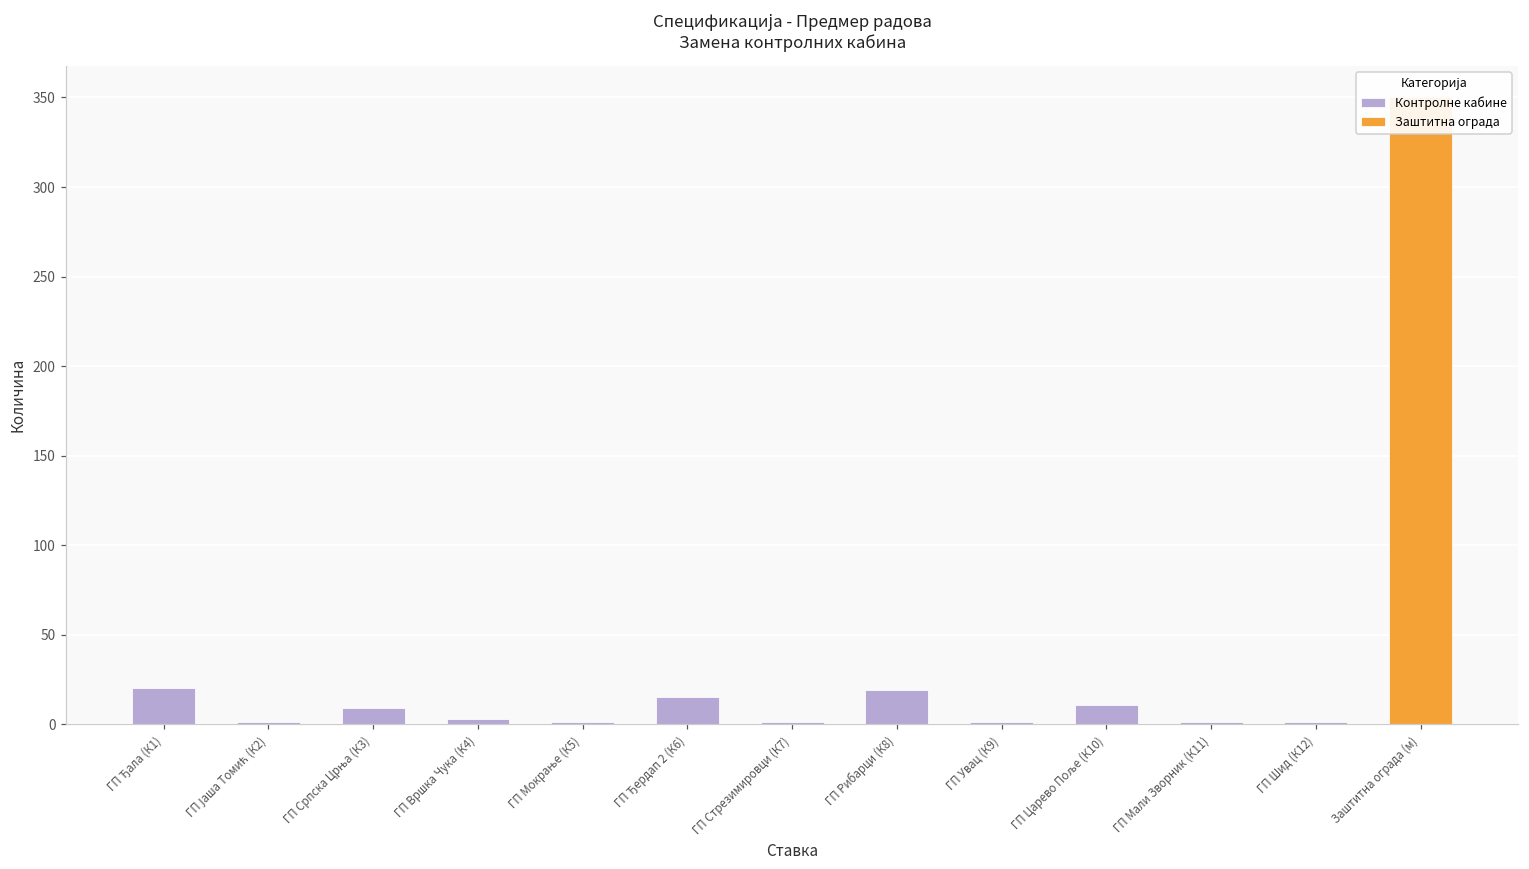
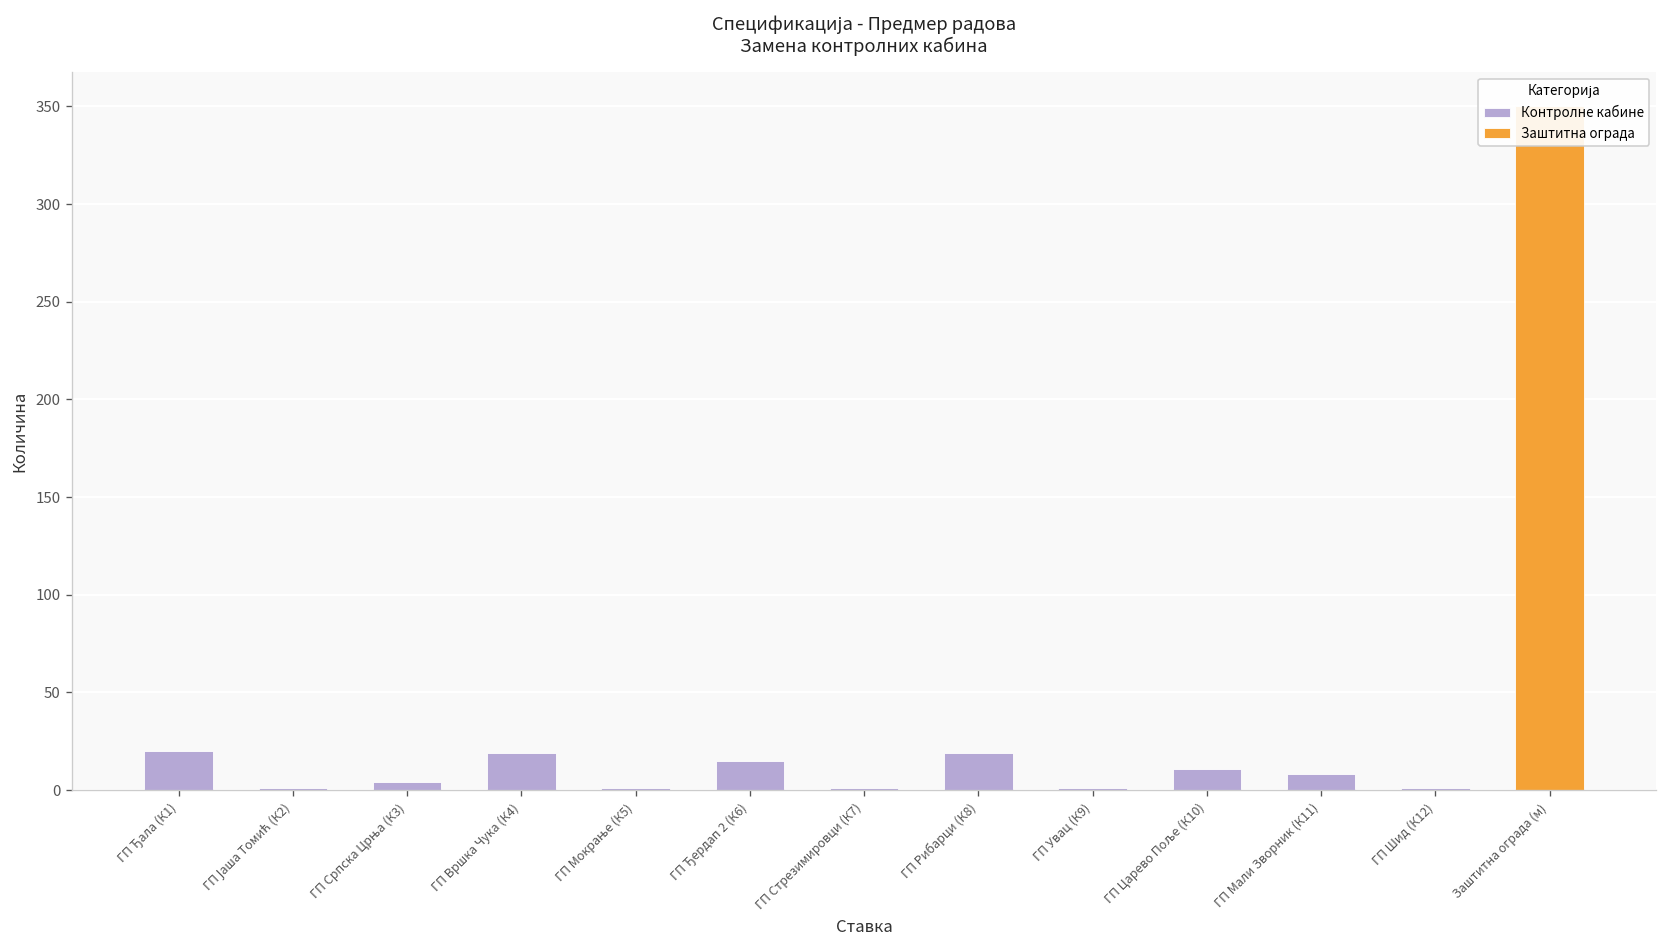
  {
    "Контролне кабине": {
      "ГП Ђала (К1)": 20,
-     "ГП Српска Црња (К3)": 9,
-     "ГП Вршка Чука (К4)": 3,
+     "ГП Српска Црња (К3)": 4,
+     "ГП Вршка Чука (К4)": 19,
      "ГП Ђердап 2 (К6)": 15,
      "ГП Рибарци (К8)": 19,
      "ГП Царево Поље (К10)": 11,
-     "ГП Мали Зворник (К11)": 1
+     "ГП Мали Зворник (К11)": 8
    }
  }
